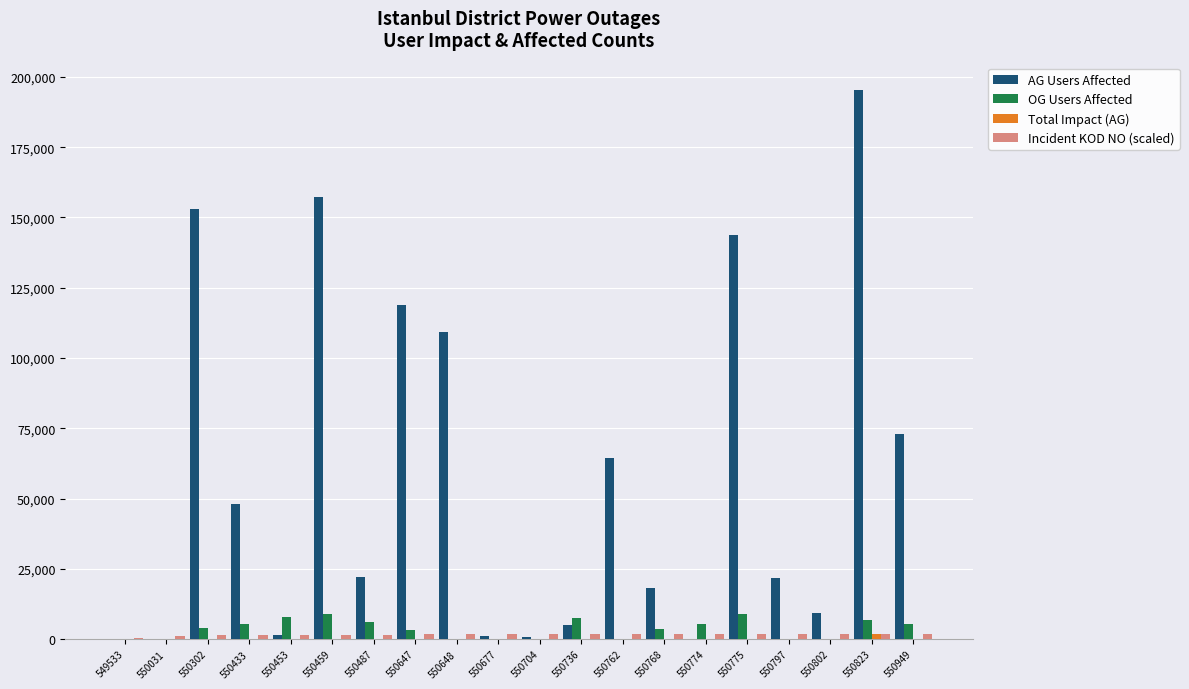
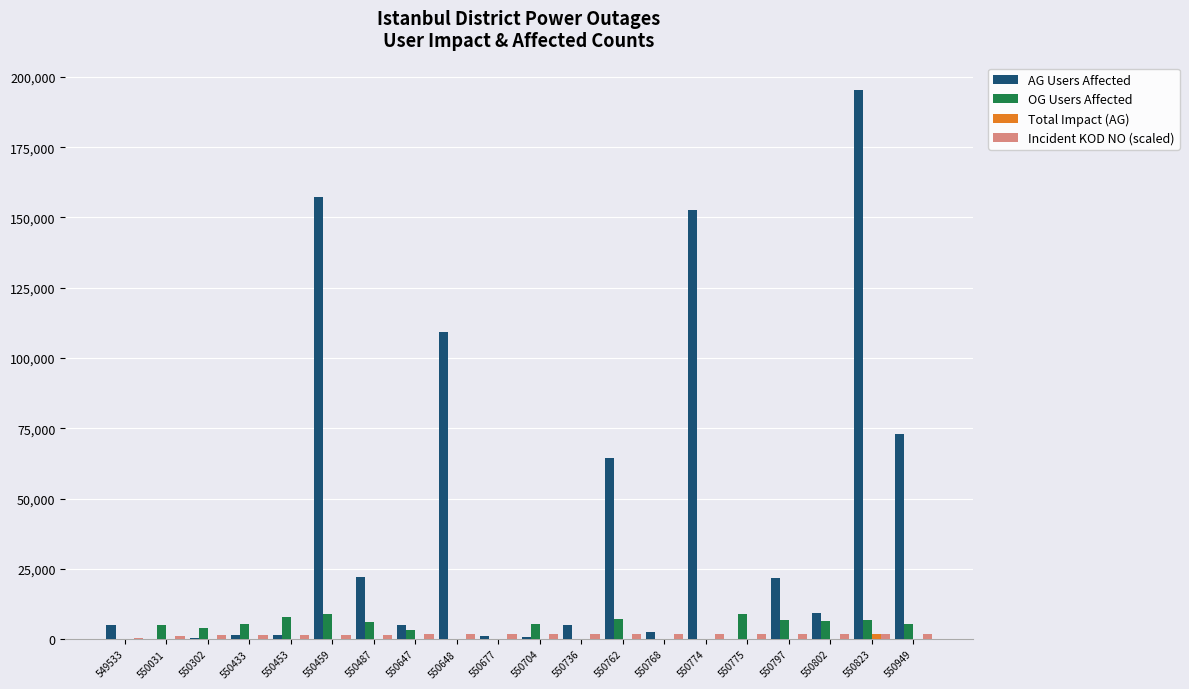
  {
    "AG Users Affected": {
-     "549533": "0",
-     "550302": "153,000",
-     "550433": "48,000",
+     "549533": "5,000",
+     "550302": "0",
+     "550433": "1,000",
      "550453": "1,000",
      "550459": "157,000",
      "550487": "22,000",
-     "550647": "119,000",
+     "550647": "5,000",
      "550648": "109,000",
      "550677": "1,000",
      "550736": "5,000",
      "550762": "65,000",
-     "550768": "18,000",
-     "550774": "0",
-     "550775": "144,000",
+     "550768": "3,000",
+     "550774": "153,000",
+     "550775": "0",
      "550797": "22,000",
      "550802": "9,000",
      "550823": "195,000",
      "550949": "73,000"
    },
    "OG Users Affected": {
      "549533": "0",
-     "550031": "0",
+     "550031": "5,000",
      "550302": "4,000",
      "550433": "5,000",
      "550453": "8,000",
      "550459": "9,000",
      "550487": "6,000",
      "550647": "3,000",
-     "550704": "0",
-     "550736": "8,000",
-     "550762": "0",
-     "550768": "4,000",
-     "550774": "5,000",
+     "550704": "5,000",
+     "550736": "0",
+     "550762": "7,000",
+     "550768": "0",
+     "550774": "0",
      "550775": "9,000",
-     "550797": "0",
-     "550802": "0",
+     "550797": "7,000",
+     "550802": "6,000",
      "550823": "7,000",
      "550949": "5,000"
    },
    "Total Impact (AG)": {
      "550774": "0",
      "550823": "2,000"
    },
    "Incident KOD NO (scaled)": {
      "550031": "1,000",
      "550302": "1,000",
      "550433": "1,000",
      "550453": "1,000",
      "550459": "1,000",
      "550487": "1,000",
      "550647": "2,000",
      "550648": "2,000",
      "550677": "2,000",
      "550704": "2,000",
      "550736": "2,000",
      "550762": "2,000",
      "550768": "2,000",
      "550774": "2,000",
      "550775": "2,000",
      "550797": "2,000",
      "550802": "2,000",
      "550823": "2,000",
      "550949": "2,000"
    }
  }
